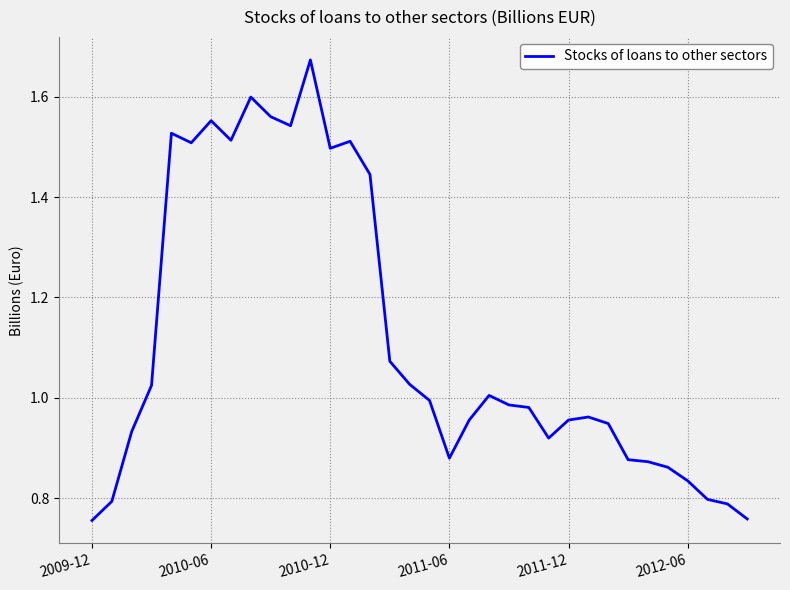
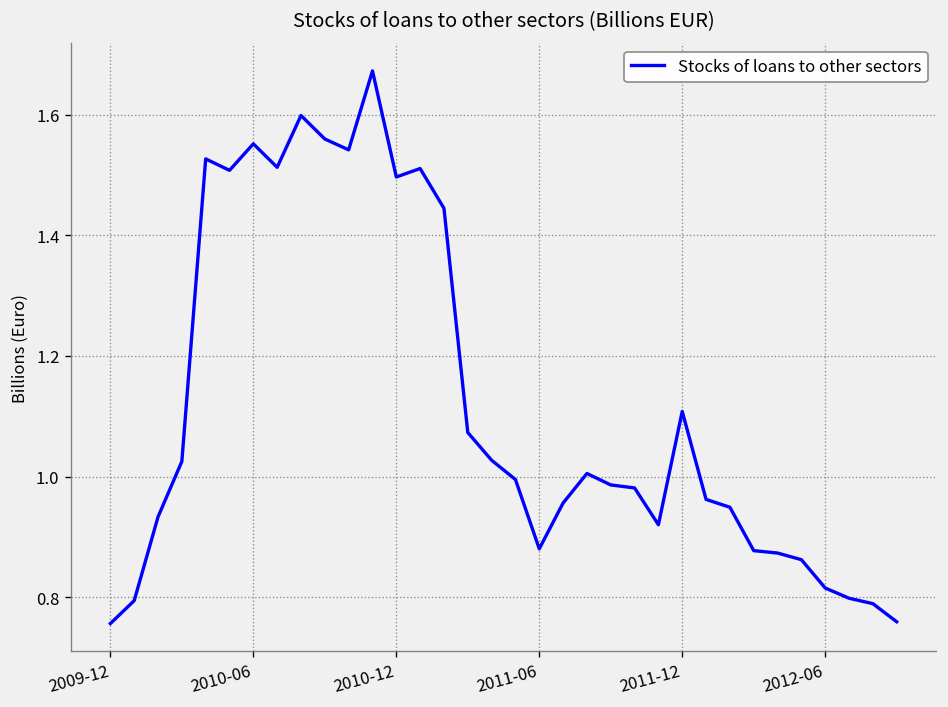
  {
    "2009-12": 0.76,
    "2010-06": 1.55,
    "2010-12": 1.50,
    "2011-06": 0.88,
-   "2011-12": 0.96,
-   "2012-06": 0.84
+   "2011-12": 1.11,
+   "2012-06": 0.82
  }
